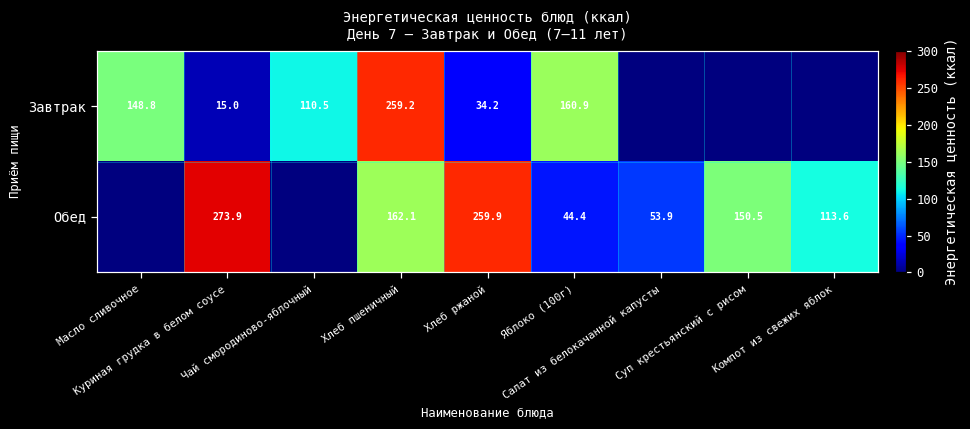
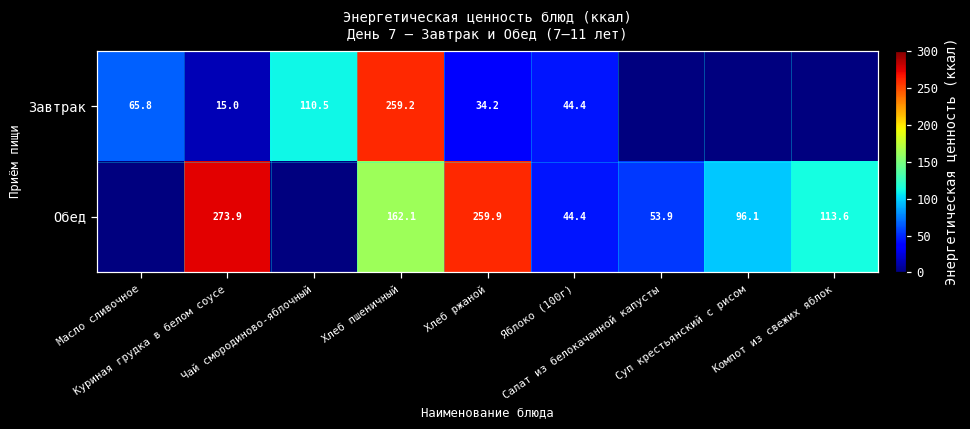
  {
    "Завтрак": {
-     "Масло сливочное": 148.8,
+     "Масло сливочное": 65.8,
      "Куриная грудка в белом соусе": 15.0,
      "Чай смородиново-яблочный": 110.5,
      "Хлеб пшеничный": 259.2,
      "Хлеб ржаной": 34.2,
-     "Яблоко (100г)": 160.9
+     "Яблоко (100г)": 44.4
    },
    "Обед": {
      "Куриная грудка в белом соусе": 273.9,
      "Хлеб пшеничный": 162.1,
      "Хлеб ржаной": 259.9,
      "Яблоко (100г)": 44.4,
      "Салат из белокачанной капусты": 53.9,
-     "Суп крестьянский с рисом": 150.5,
+     "Суп крестьянский с рисом": 96.1,
      "Компот из свежих яблок": 113.6
    }
  }
